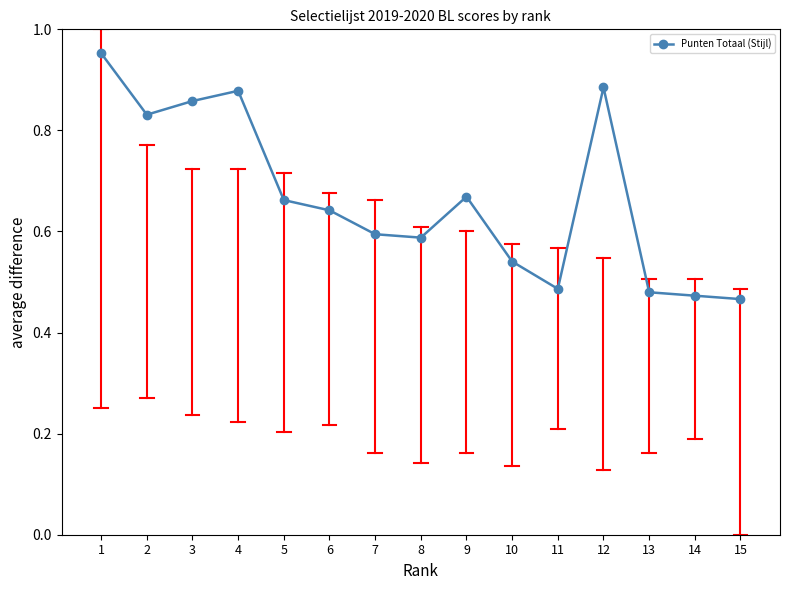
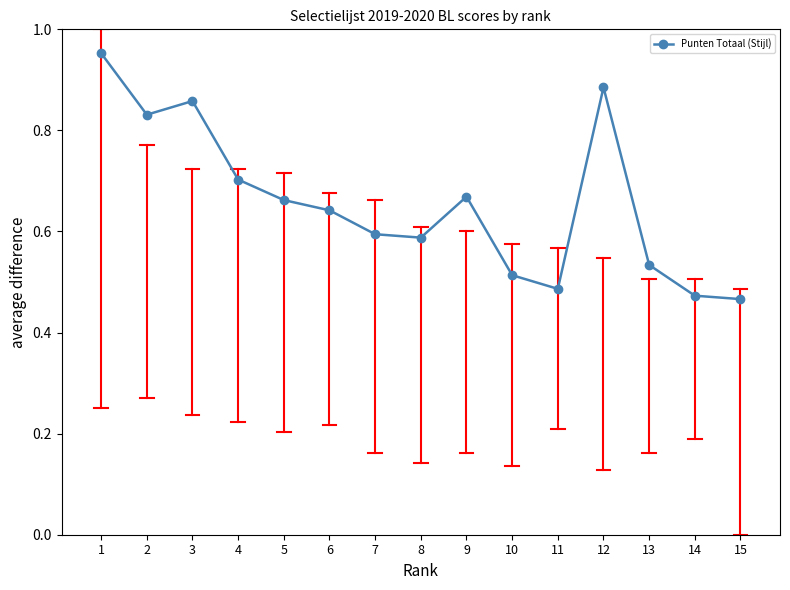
  {
    "Punten Totaal (Stijl)": {
      "1": 0.95,
      "2": 0.83,
      "3": 0.86,
-     "4": 0.88,
+     "4": 0.70,
      "5": 0.66,
      "6": 0.64,
      "7": 0.59,
      "8": 0.59,
      "9": 0.67,
-     "10": 0.54,
+     "10": 0.51,
      "11": 0.49,
      "12": 0.89,
-     "13": 0.48,
+     "13": 0.53,
      "14": 0.47,
      "15": 0.47
    }
  }
